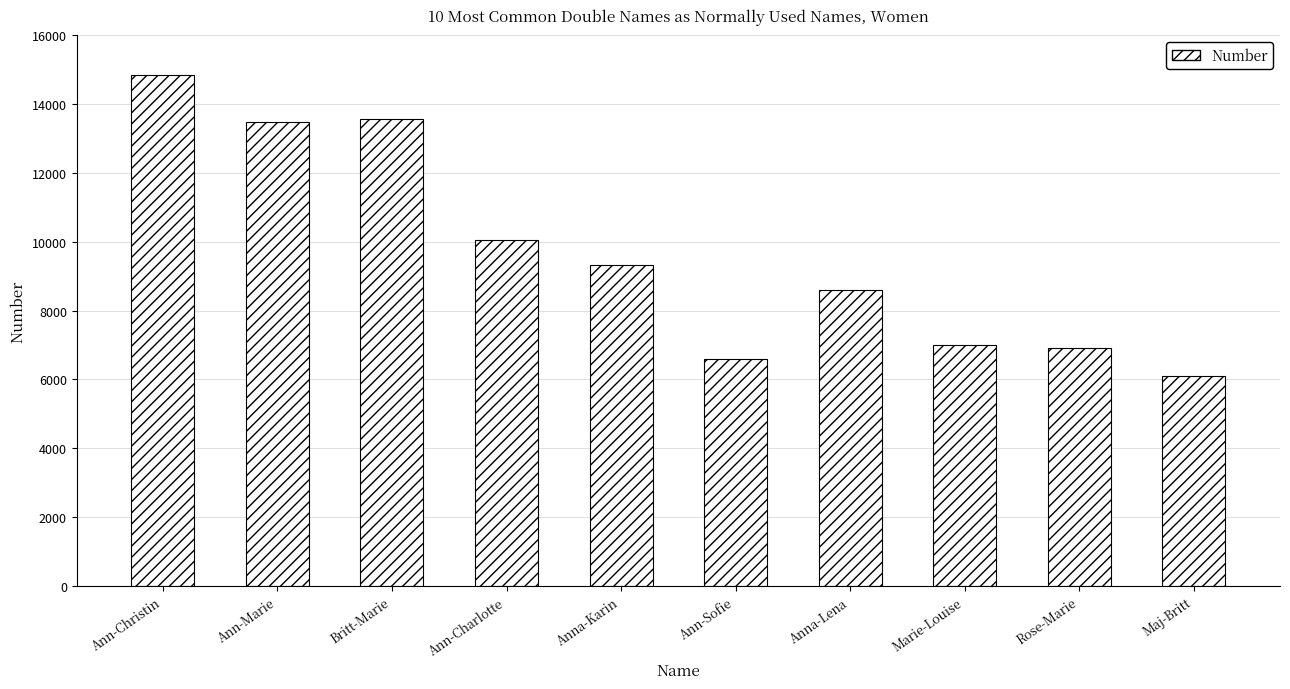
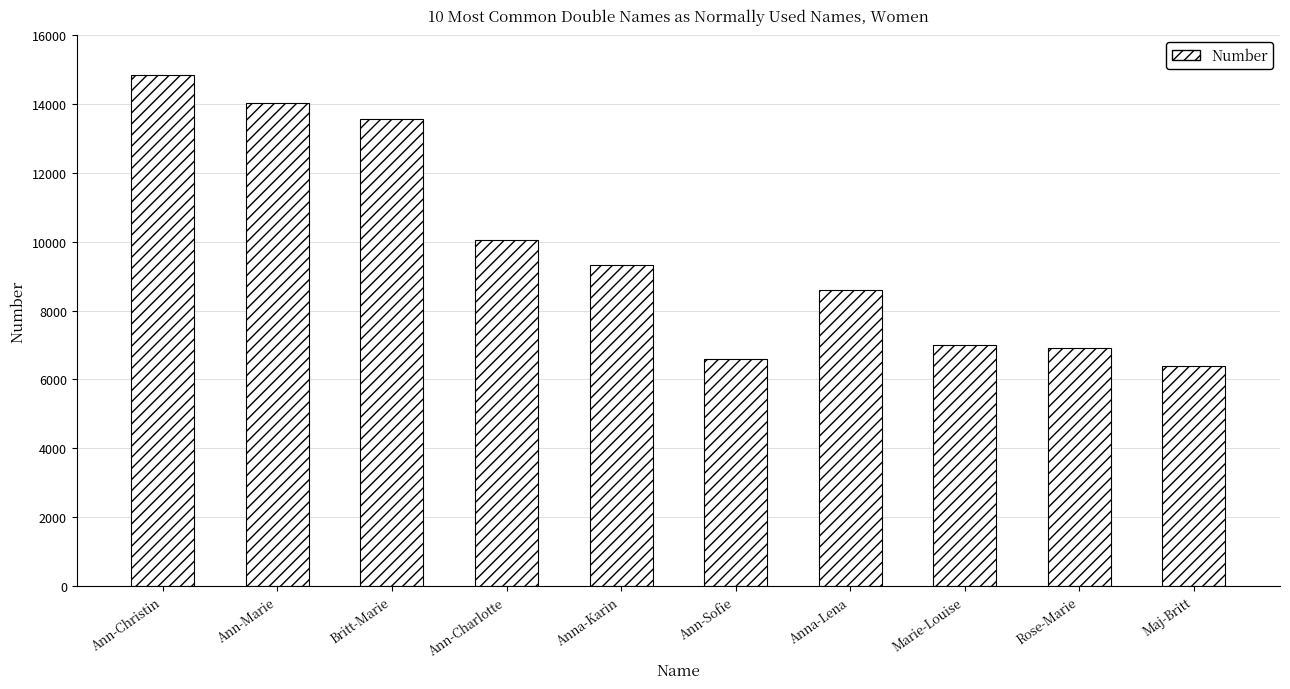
  {
    "Ann-Christin": 14900,
-   "Ann-Marie": 13500,
+   "Ann-Marie": 14000,
    "Britt-Marie": 13600,
    "Ann-Charlotte": 10000,
    "Anna-Karin": 9300,
    "Ann-Sofie": 6600,
    "Anna-Lena": 8600,
    "Marie-Louise": 7000,
    "Rose-Marie": 6900,
-   "Maj-Britt": 6100
+   "Maj-Britt": 6400
  }
